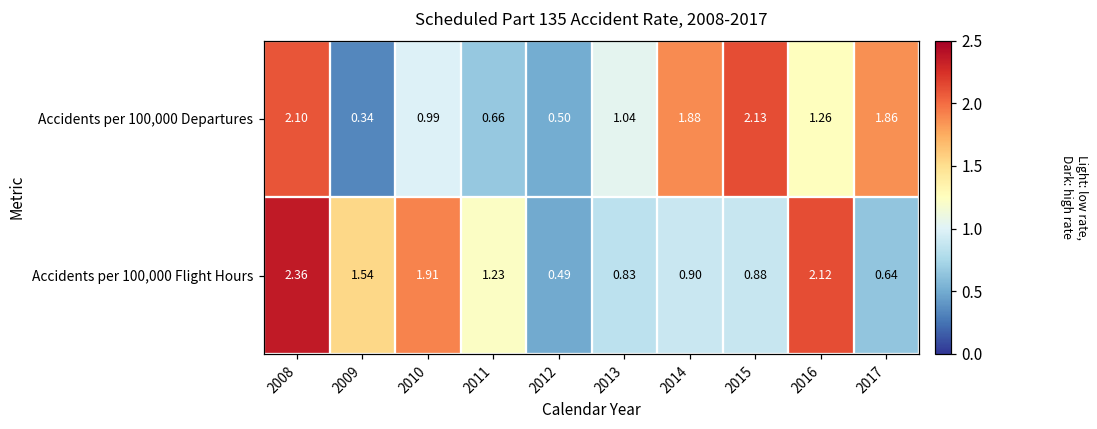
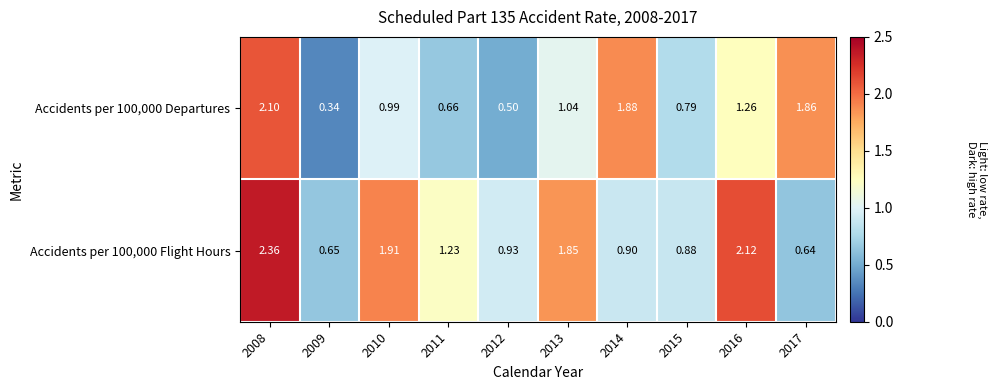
  {
    "Accidents per 100,000 Departures": {
      "2008": 2.10,
      "2009": 0.34,
      "2010": 0.99,
      "2011": 0.66,
      "2012": 0.50,
      "2013": 1.04,
      "2014": 1.88,
-     "2015": 2.13,
+     "2015": 0.79,
      "2016": 1.26,
      "2017": 1.86
    },
    "Accidents per 100,000 Flight Hours": {
      "2008": 2.36,
-     "2009": 1.54,
+     "2009": 0.65,
      "2010": 1.91,
      "2011": 1.23,
-     "2012": 0.49,
-     "2013": 0.83,
+     "2012": 0.93,
+     "2013": 1.85,
      "2014": 0.90,
      "2015": 0.88,
      "2016": 2.12,
      "2017": 0.64
    }
  }
